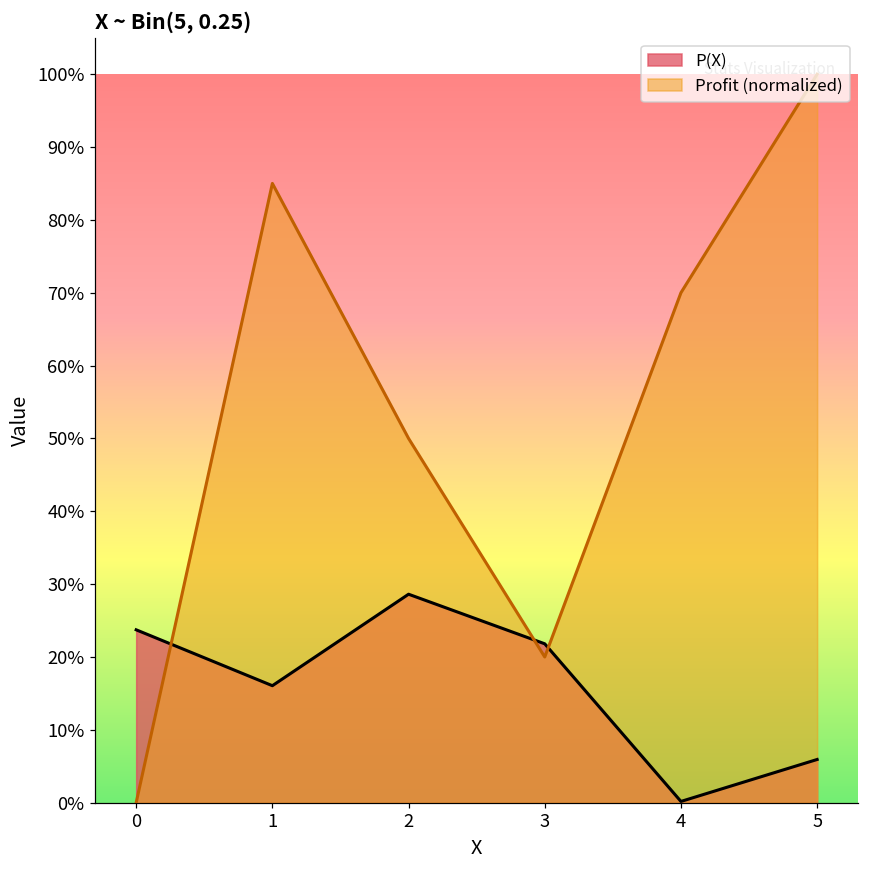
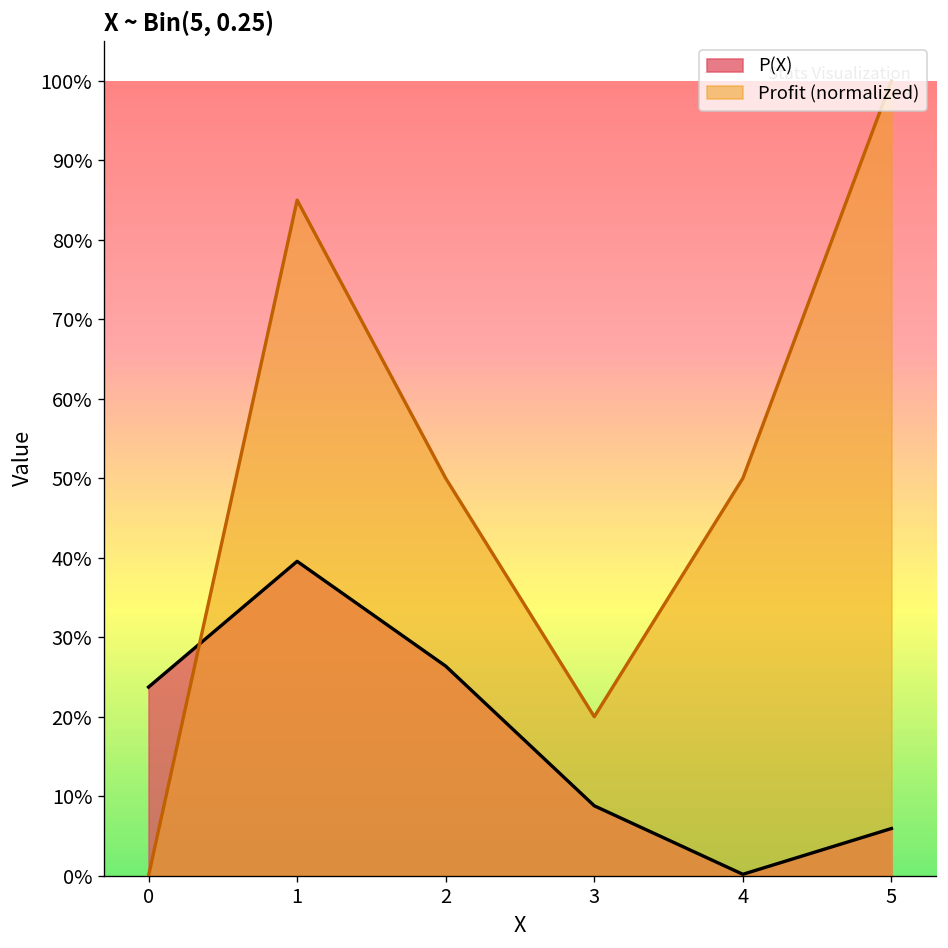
  {
    "P(X)": {
      "0": "24%",
-     "1": "16%",
-     "2": "29%",
-     "3": "22%",
+     "1": "40%",
+     "2": "26%",
+     "3": "9%",
      "4": "0%",
      "5": "6%"
    },
    "Profit (normalized)": {
      "0": "0%",
      "1": "85%",
      "2": "50%",
      "3": "20%",
-     "4": "70%"
+     "4": "50%"
    }
  }
